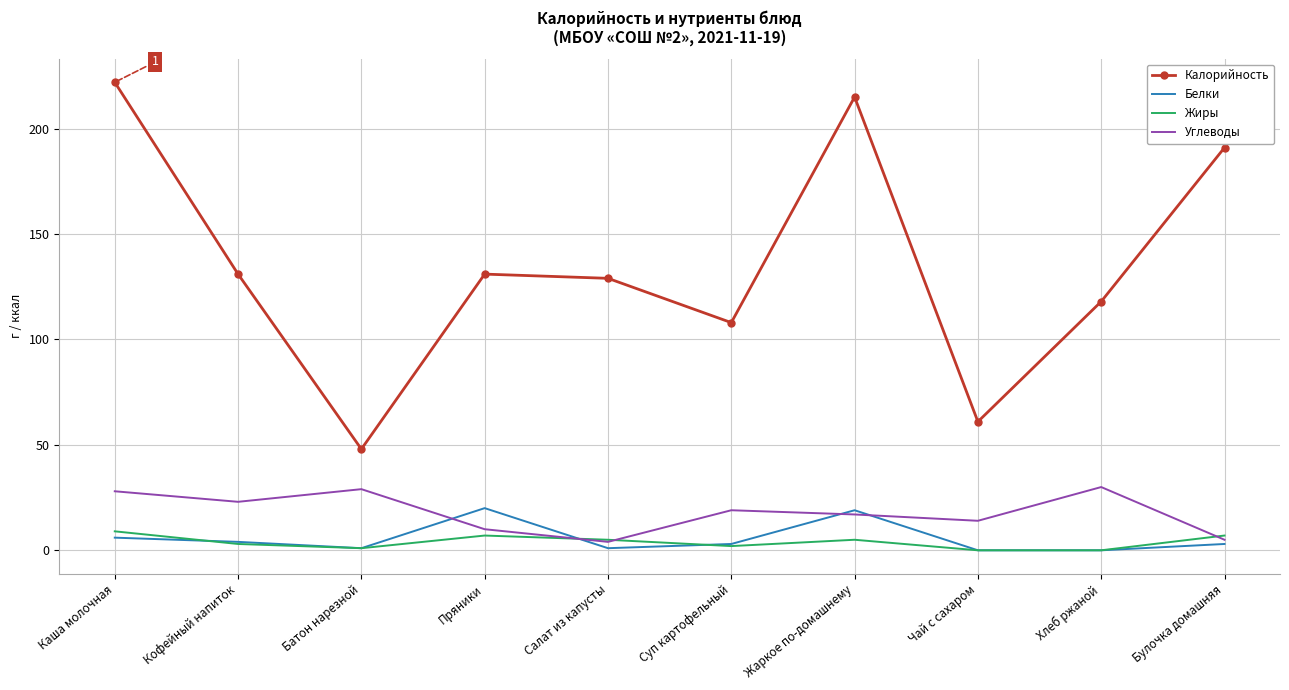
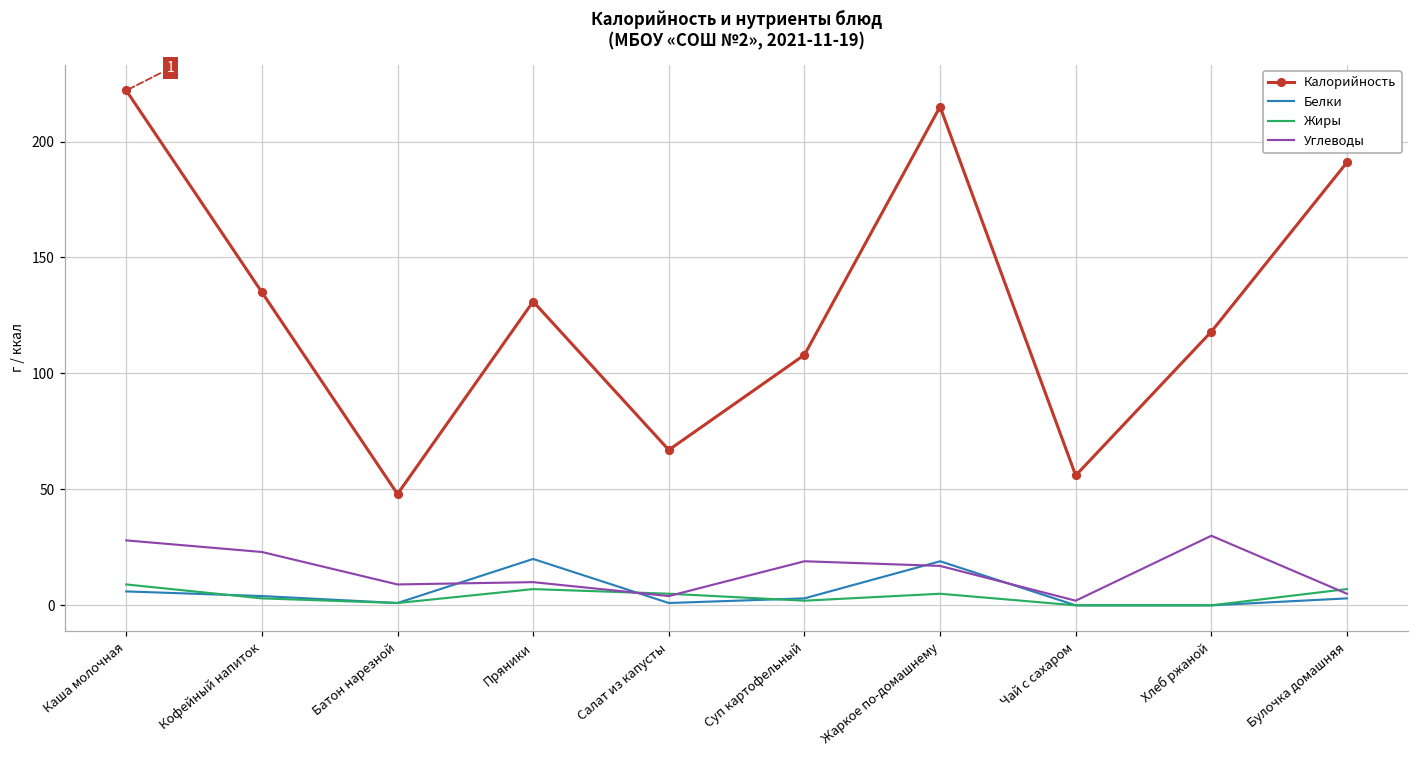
  {
    "Калорийность": {
      "Каша молочная": 222,
-     "Кофейный напиток": 131,
+     "Кофейный напиток": 135,
      "Батон нарезной": 48,
      "Пряники": 131,
-     "Салат из капусты": 129,
+     "Салат из капусты": 67,
      "Суп картофельный": 108,
      "Жаркое по-домашнему": 215,
-     "Чай с сахаром": 61,
+     "Чай с сахаром": 56,
      "Хлеб ржаной": 118,
      "Булочка домашняя": 191
    },
    "Белки": {
      "Каша молочная": 6,
      "Пряники": 20,
      "Салат из капусты": 1,
      "Жаркое по-домашнему": 19,
      "Булочка домашняя": 3
    },
    "Жиры": {
      "Каша молочная": 9,
      "Пряники": 7,
      "Жаркое по-домашнему": 5,
      "Булочка домашняя": 7
    },
    "Углеводы": {
      "Каша молочная": 28,
      "Кофейный напиток": 23,
-     "Батон нарезной": 29,
+     "Батон нарезной": 9,
      "Пряники": 10,
      "Суп картофельный": 19,
      "Жаркое по-домашнему": 17,
-     "Чай с сахаром": 14,
+     "Чай с сахаром": 2,
      "Хлеб ржаной": 30,
      "Булочка домашняя": 5
    }
  }
